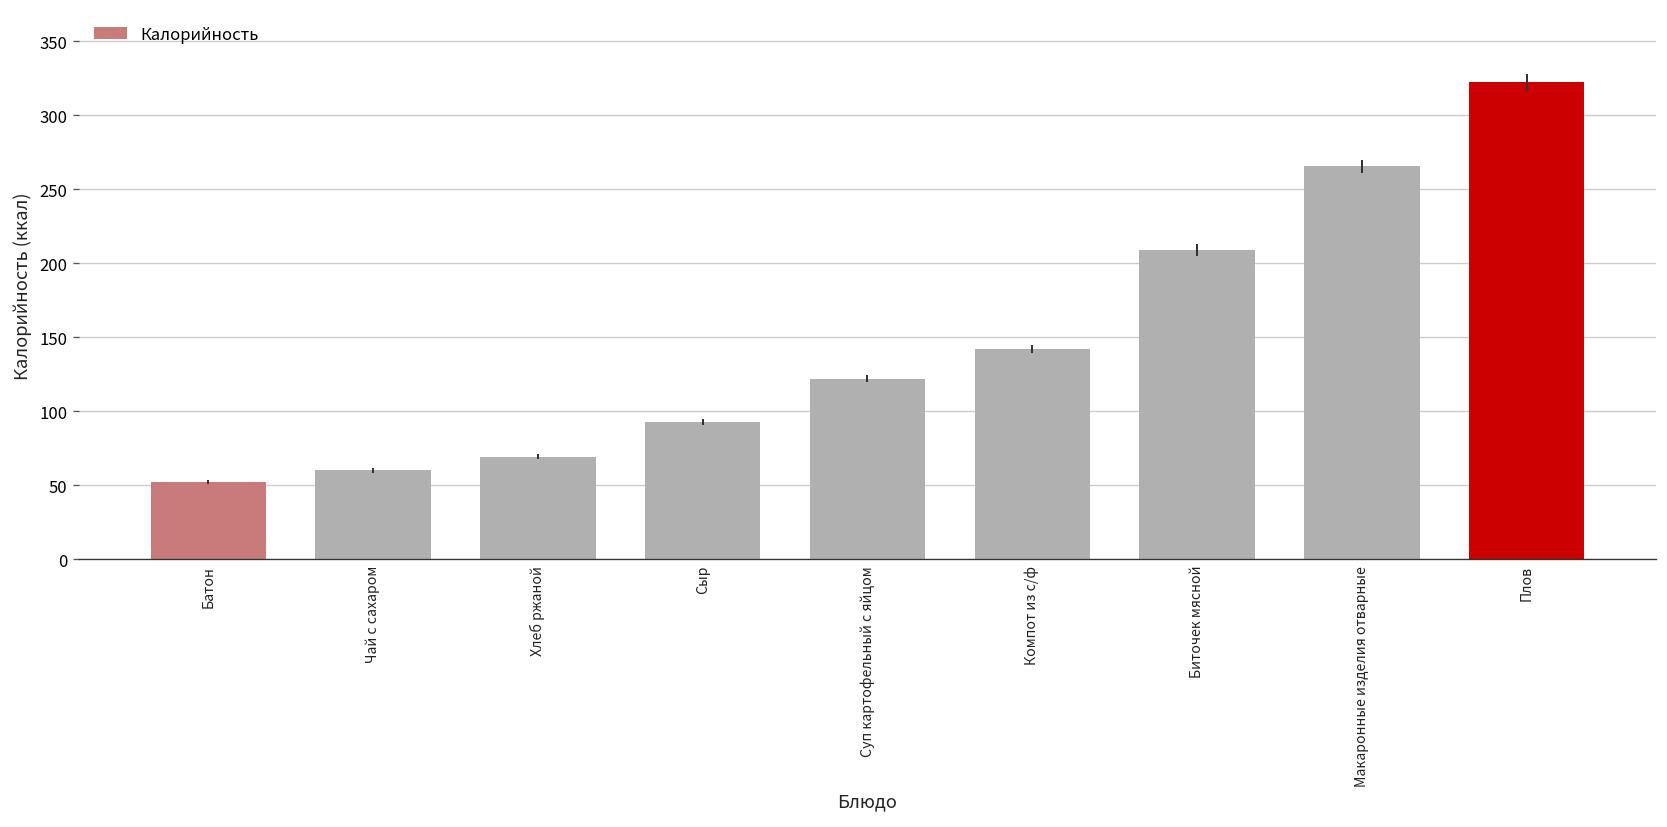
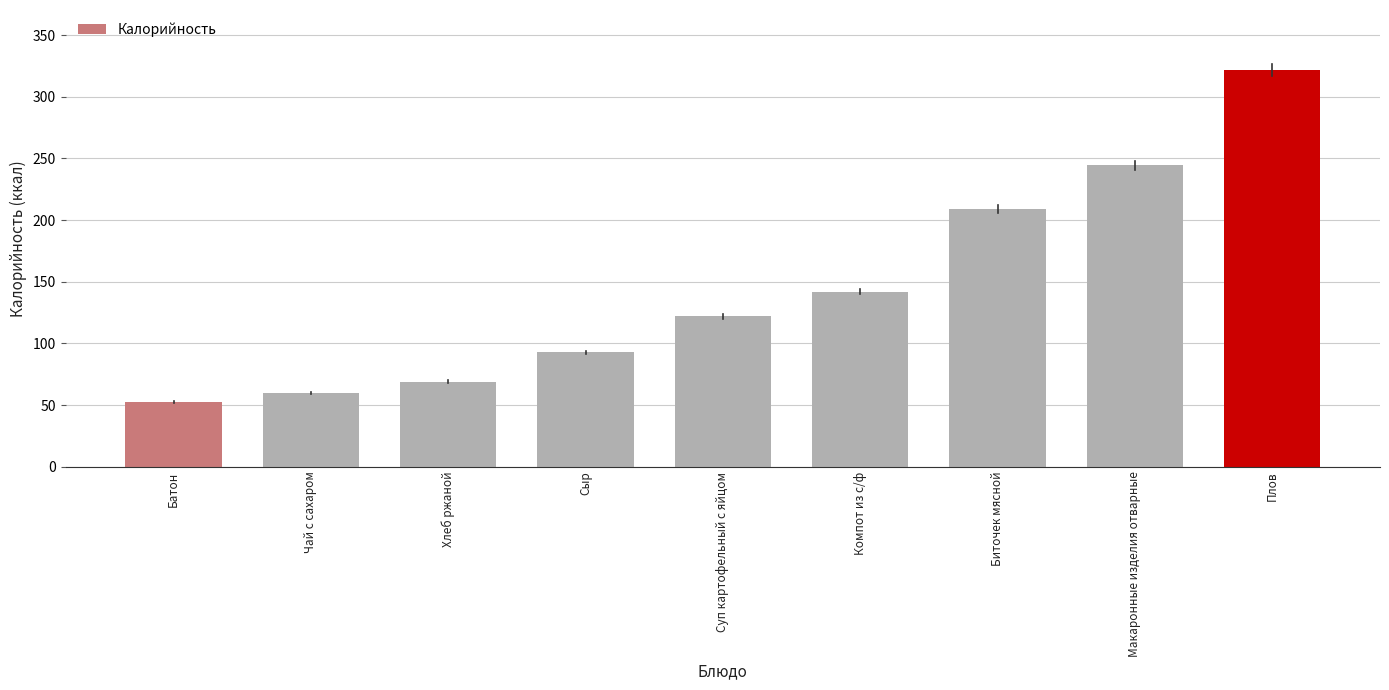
  {
    "Калорийность": {
      "Батон": 52,
      "Чай с сахаром": 60,
      "Хлеб ржаной": 69,
      "Сыр": 93,
      "Суп картофельный с яйцом": 122,
      "Компот из с/ф": 142,
      "Биточек мясной": 209,
-     "Макаронные изделия отварные": 265,
+     "Макаронные изделия отварные": 245,
      "Плов": 322
    }
  }
